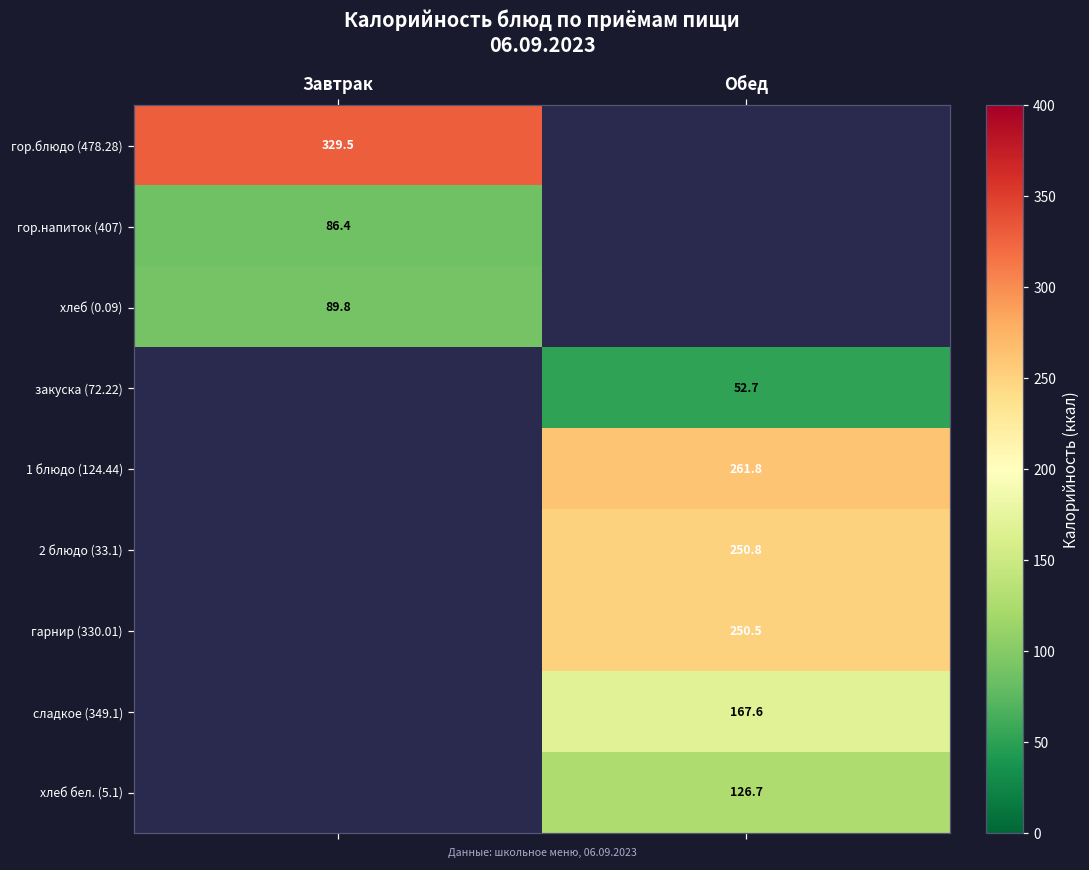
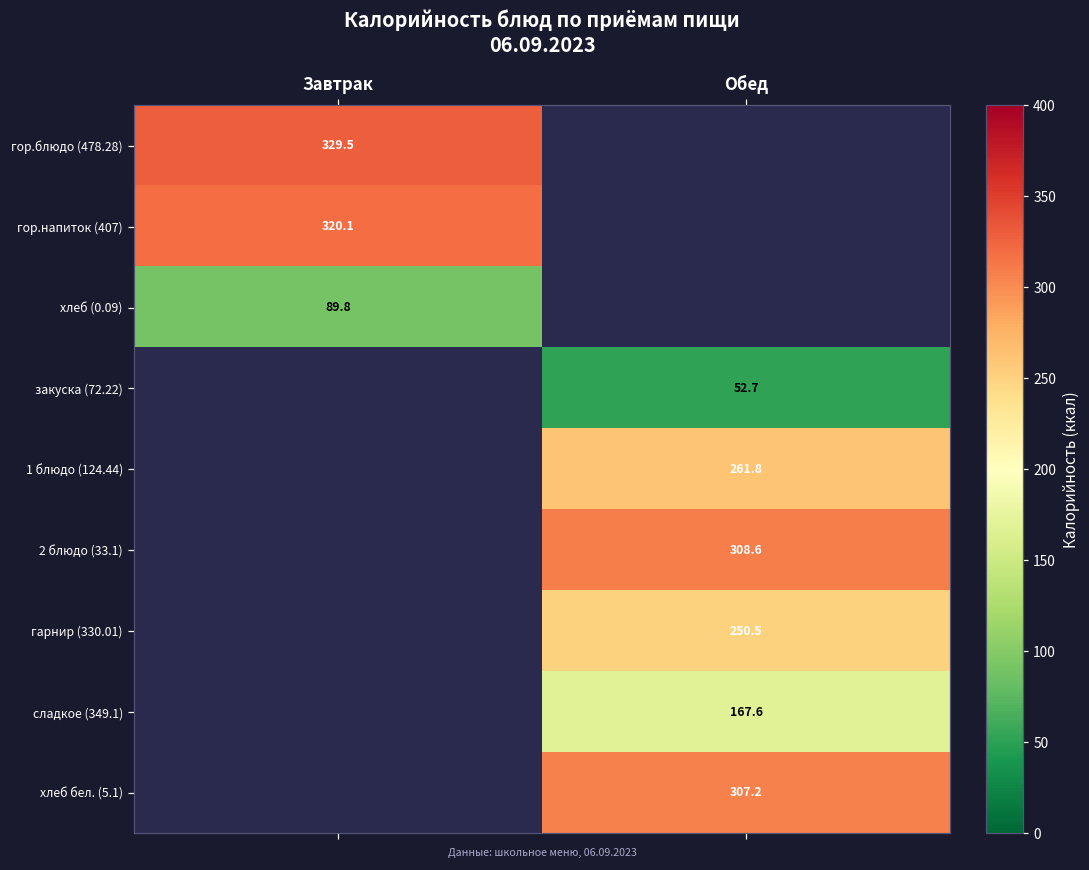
  {
    "гор.блюдо (478.28)": {
      "Завтрак": 329.5
    },
    "гор.напиток (407)": {
-     "Завтрак": 86.4
+     "Завтрак": 320.1
    },
    "хлеб (0.09)": {
      "Завтрак": 89.8
    },
    "закуска (72.22)": {
      "Обед": 52.7
    },
    "1 блюдо (124.44)": {
      "Обед": 261.8
    },
    "2 блюдо (33.1)": {
-     "Обед": 250.8
+     "Обед": 308.6
    },
    "гарнир (330.01)": {
      "Обед": 250.5
    },
    "сладкое (349.1)": {
      "Обед": 167.6
    },
    "хлеб бел. (5.1)": {
-     "Обед": 126.7
+     "Обед": 307.2
    }
  }
